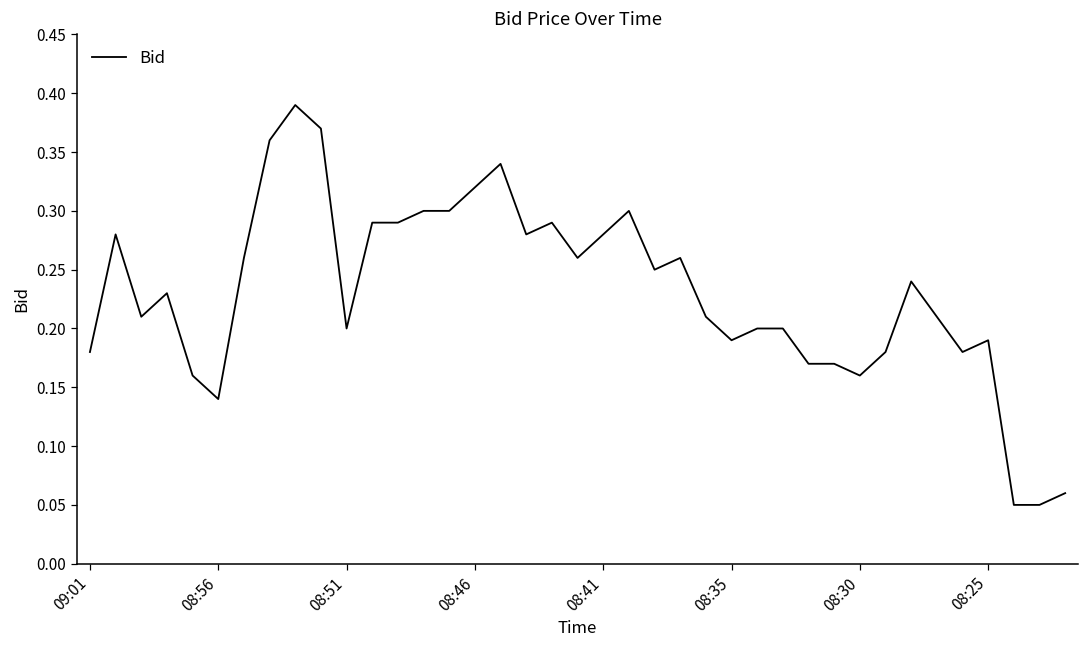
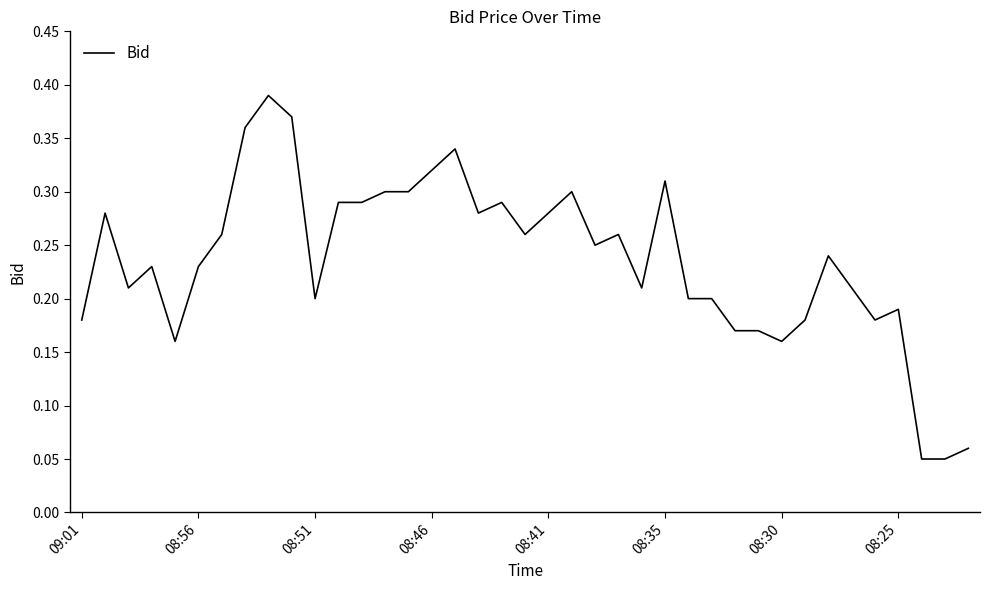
  {
    "09:01": 0.18,
-   "08:56": 0.14,
+   "08:56": 0.23,
    "08:51": 0.20,
    "08:46": 0.32,
    "08:41": 0.28,
-   "08:35": 0.19,
+   "08:35": 0.31,
    "08:30": 0.16,
    "08:25": 0.19
  }
